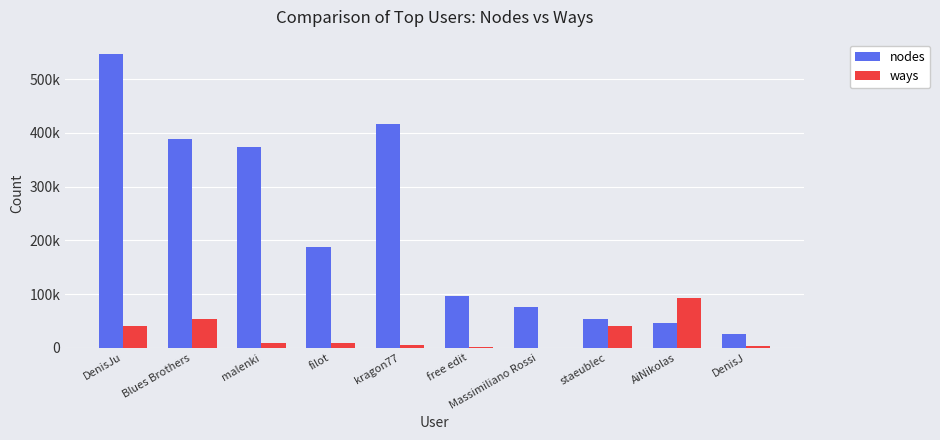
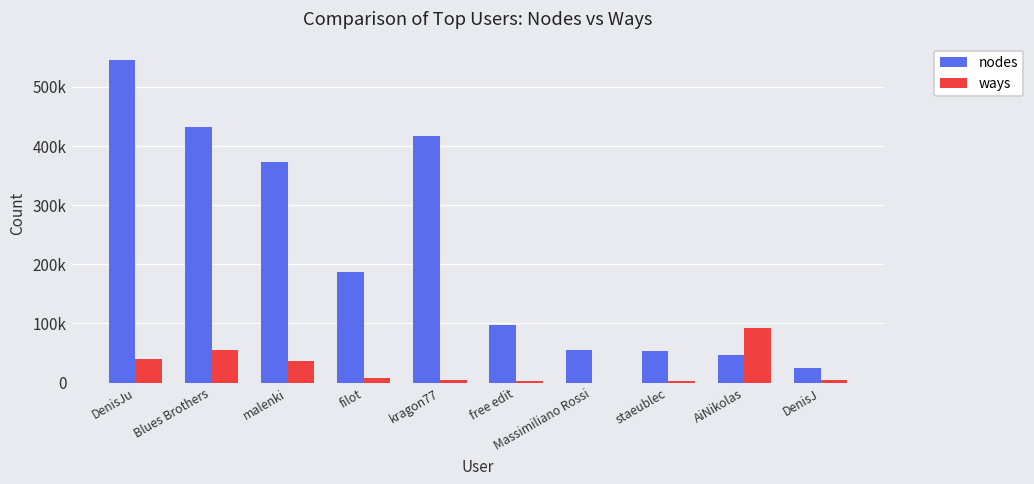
  {
    "nodes": {
      "DenisJu": 550000,
-     "Blues Brothers": 390000,
+     "Blues Brothers": 430000,
      "malenki": 370000,
      "filot": 190000,
      "kragon77": 420000,
      "free edit": 100000,
-     "Massimiliano Rossi": 80000,
+     "Massimiliano Rossi": 50000,
      "staeublec": 50000,
      "AiNikolas": 50000,
      "DenisJ": 30000
    },
    "ways": {
      "DenisJu": 40000,
      "Blues Brothers": 50000,
-     "malenki": 10000,
+     "malenki": 40000,
      "filot": 10000,
      "kragon77": 0,
-     "staeublec": 40000,
+     "staeublec": 0,
      "AiNikolas": 90000
    }
  }
